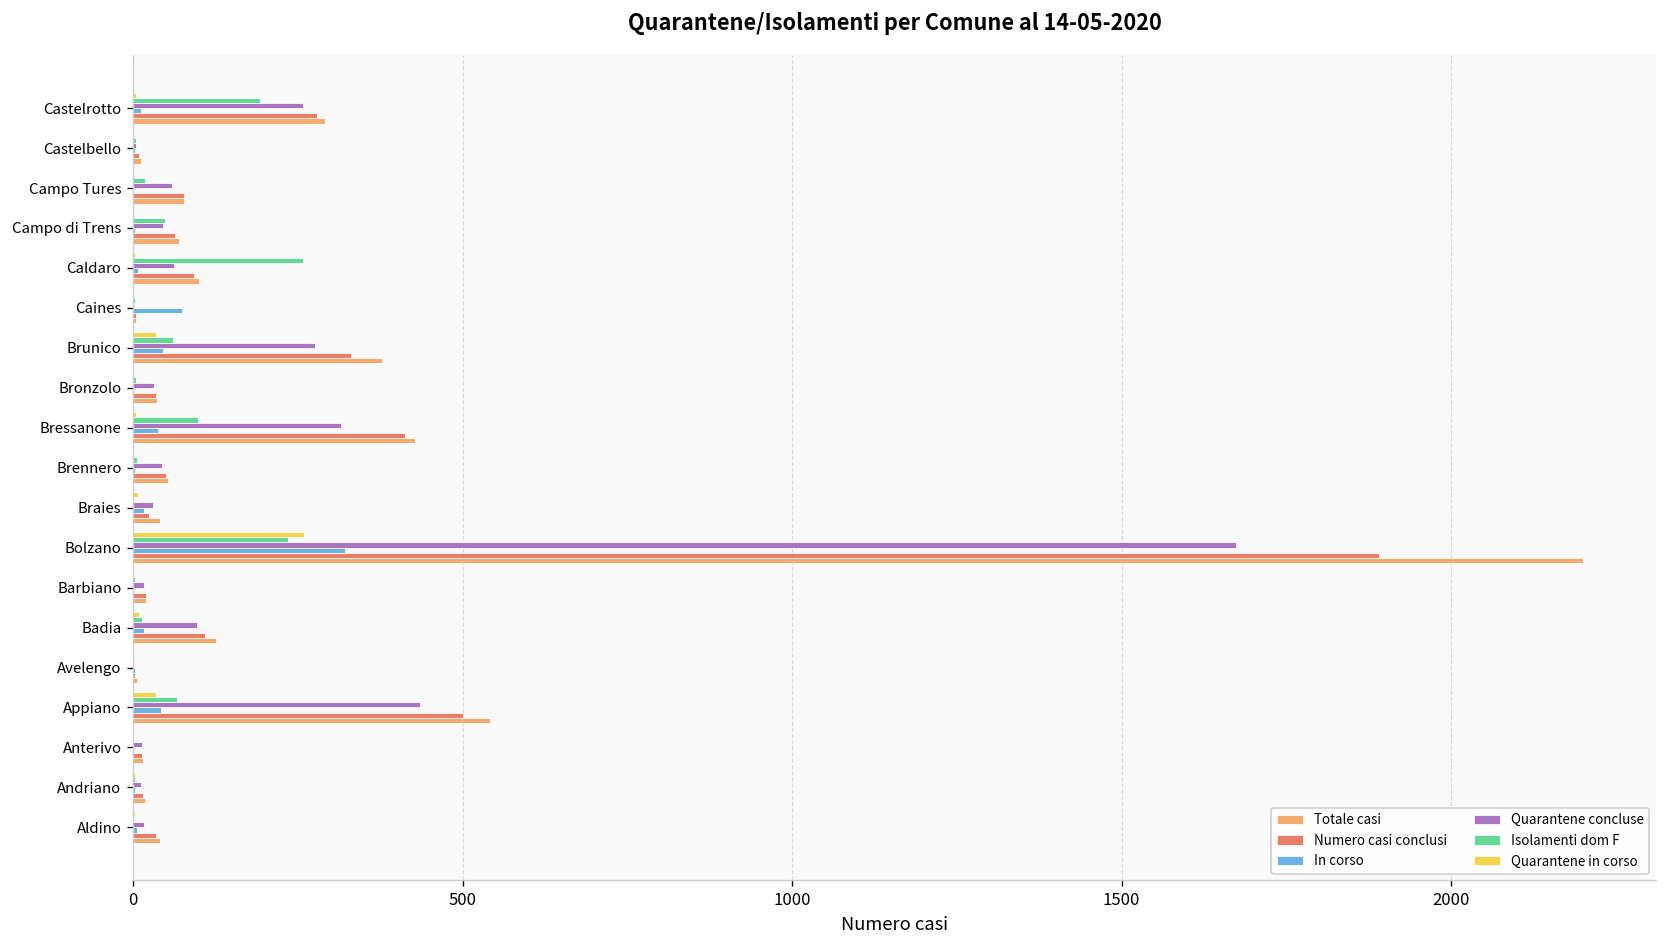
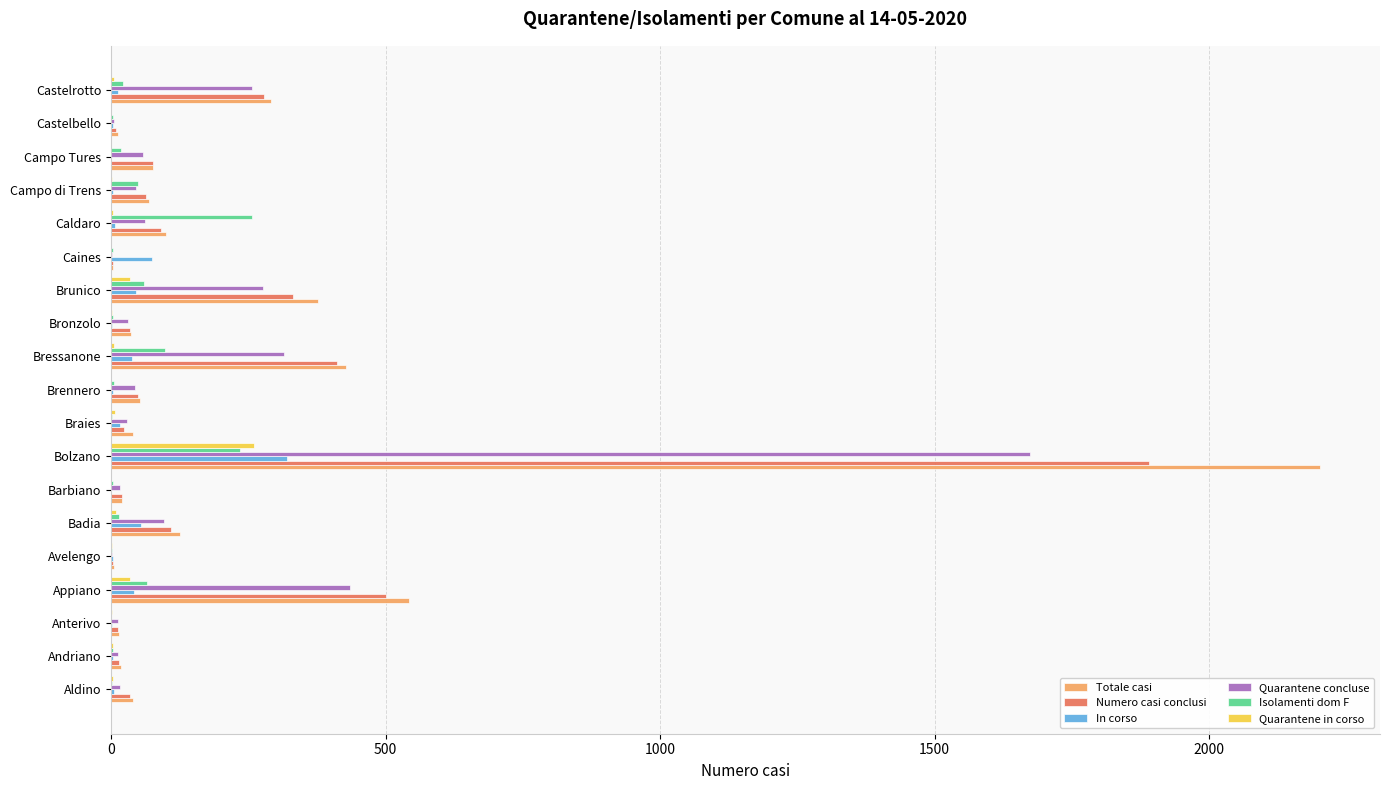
  {
    "In corso": {
      "Castelrotto": 10,
      "Campo Tures": 0,
      "Caldaro": 10,
      "Caines": 70,
      "Brunico": 50,
      "Bressanone": 40,
      "Braies": 20,
      "Bolzano": 320,
      "Barbiano": 0,
-     "Badia": 20,
+     "Badia": 50,
      "Appiano": 40,
      "Aldino": 10
    },
    "Quarantene concluse": {
      "Castelrotto": 260,
      "Castelbello": 10,
      "Campo Tures": 60,
      "Campo di Trens": 50,
      "Caldaro": 60,
      "Brunico": 280,
      "Bronzolo": 30,
      "Bressanone": 320,
      "Brennero": 40,
      "Braies": 30,
      "Bolzano": 1670,
      "Barbiano": 20,
      "Badia": 100,
      "Appiano": 440,
      "Anterivo": 10,
      "Andriano": 10,
      "Aldino": 20
    },
    "Isolamenti dom F": {
-     "Castelrotto": 190,
+     "Castelrotto": 20,
      "Campo Tures": 20,
      "Campo di Trens": 50,
      "Caldaro": 260,
      "Brunico": 60,
      "Bressanone": 100,
      "Brennero": 10,
      "Bolzano": 240,
      "Badia": 10,
      "Appiano": 70,
      "Anterivo": 0
    }
  }
